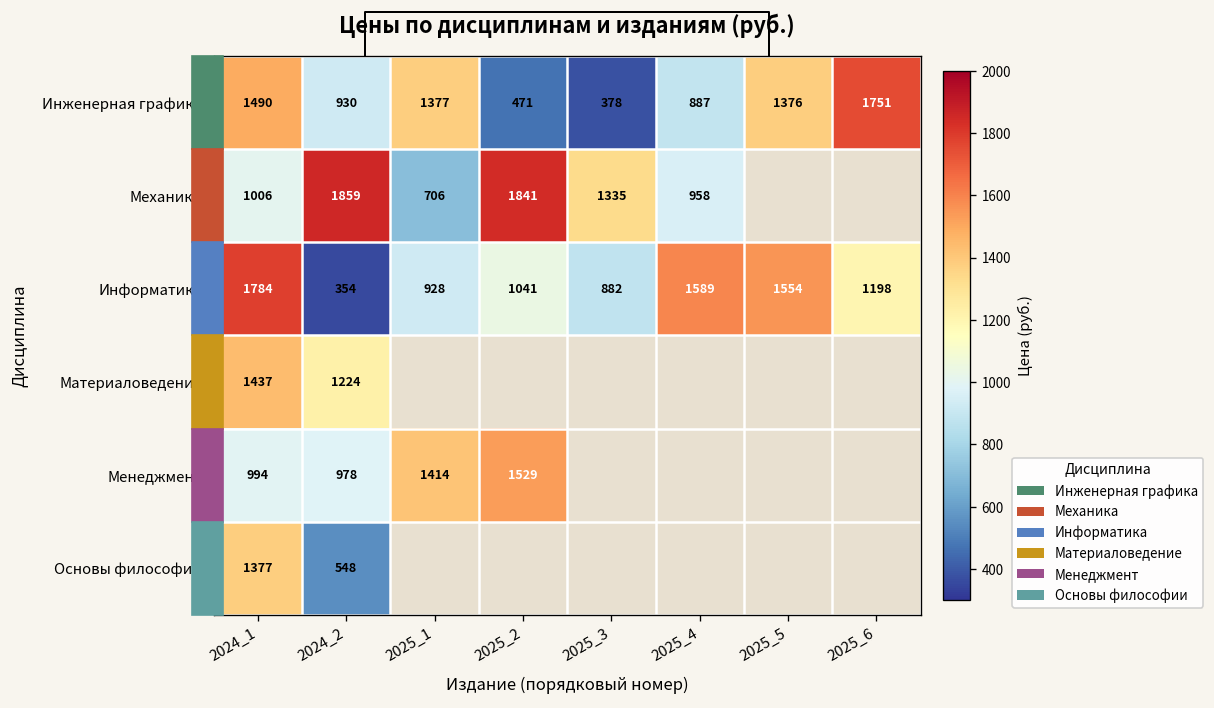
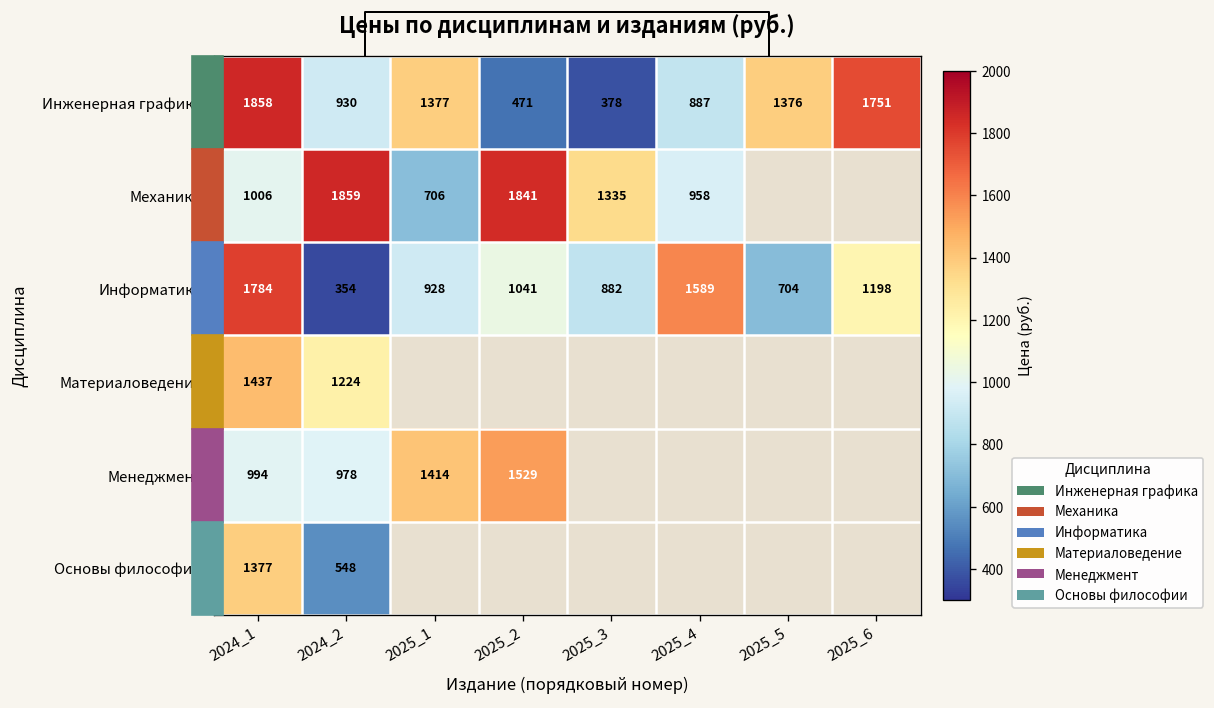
  {
    "Инженерная графика": {
-     "2024_1": 1490,
+     "2024_1": 1858,
      "2024_2": 930,
      "2025_1": 1377,
      "2025_2": 471,
      "2025_3": 378,
      "2025_4": 887,
      "2025_5": 1376,
      "2025_6": 1751
    },
    "Механика": {
      "2024_1": 1006,
      "2024_2": 1859,
      "2025_1": 706,
      "2025_2": 1841,
      "2025_3": 1335,
      "2025_4": 958
    },
    "Информатика": {
      "2024_1": 1784,
      "2024_2": 354,
      "2025_1": 928,
      "2025_2": 1041,
      "2025_3": 882,
      "2025_4": 1589,
-     "2025_5": 1554,
+     "2025_5": 704,
      "2025_6": 1198
    },
    "Материаловедение": {
      "2024_1": 1437,
      "2024_2": 1224
    },
    "Менеджмент": {
      "2024_1": 994,
      "2024_2": 978,
      "2025_1": 1414,
      "2025_2": 1529
    },
    "Основы философии": {
      "2024_1": 1377,
      "2024_2": 548
    }
  }
